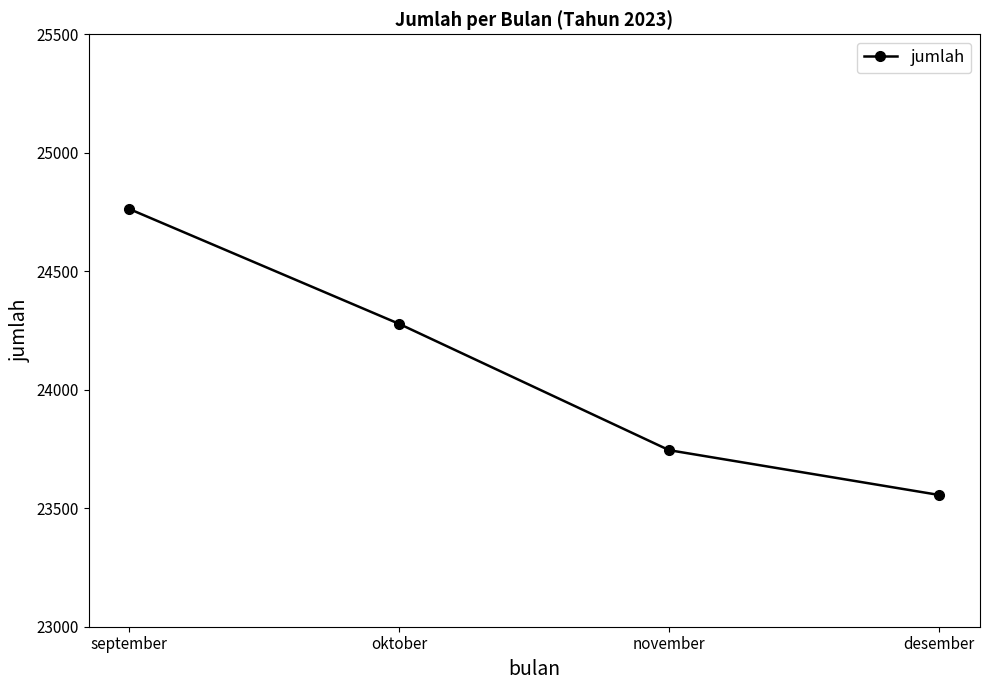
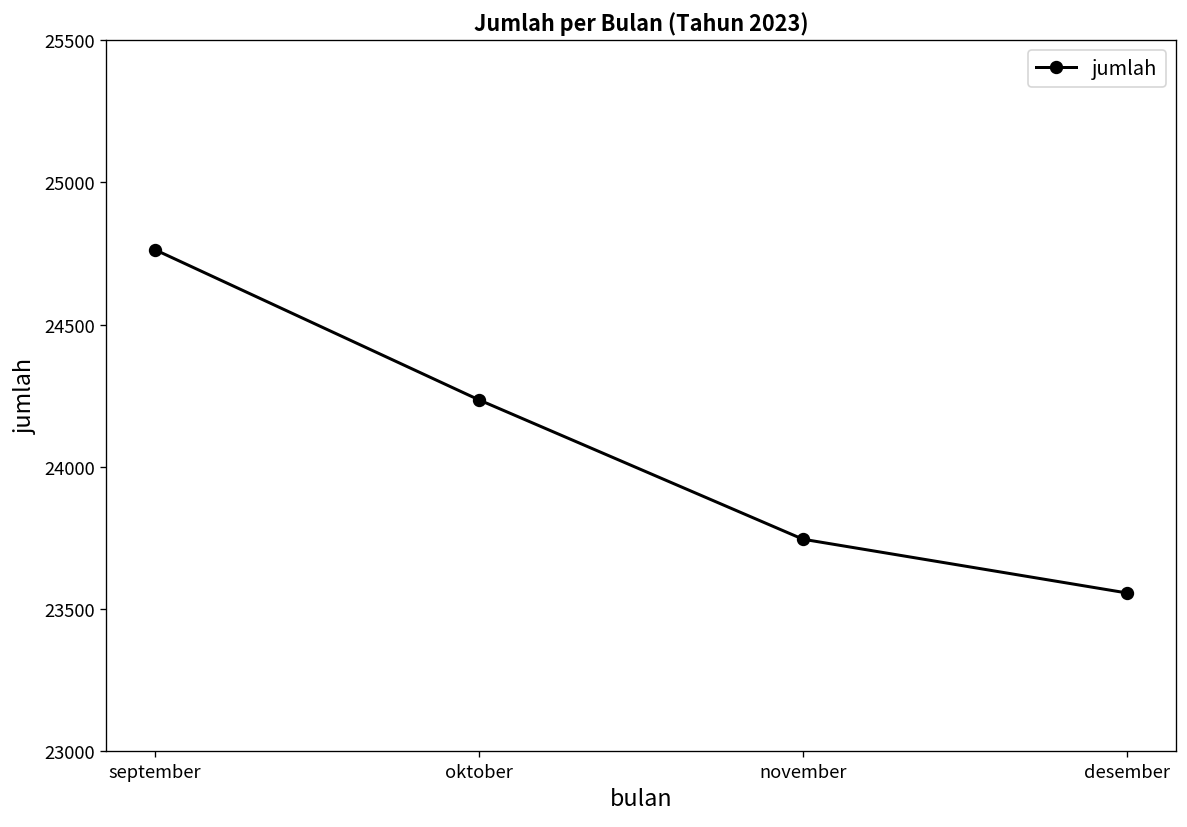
  {
    "september": 24760,
-   "oktober": 24280,
+   "oktober": 24240,
    "november": 23750,
    "desember": 23560
  }
